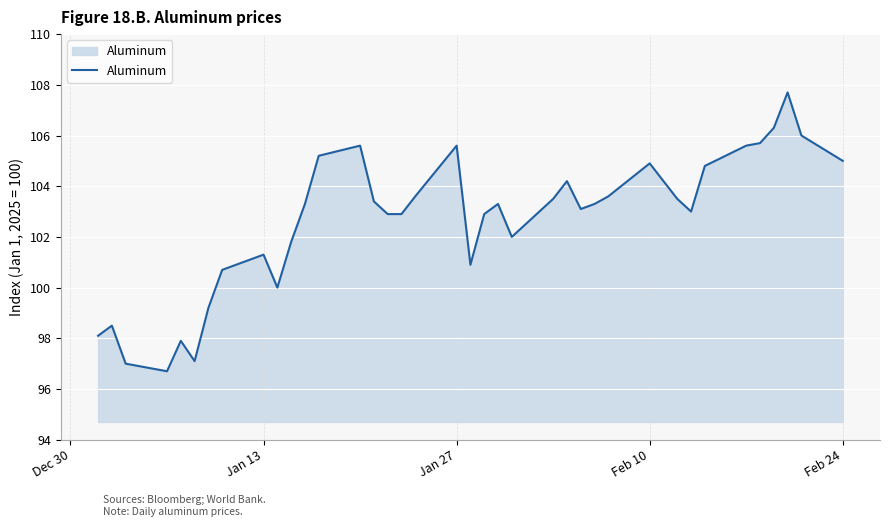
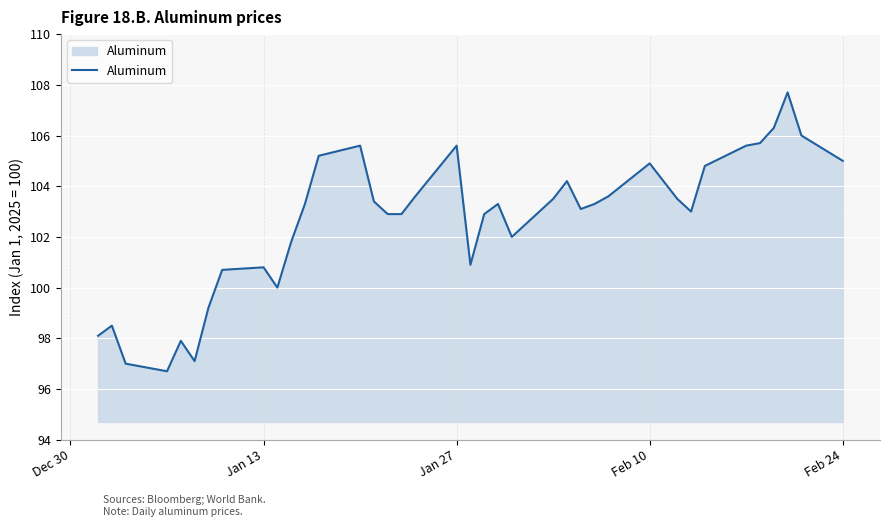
  {
-   "Jan 13": 101.3,
+   "Jan 13": 100.8,
    "Jan 27": 105.6,
    "Feb 10": 104.9,
    "Feb 24": 105.0
  }
